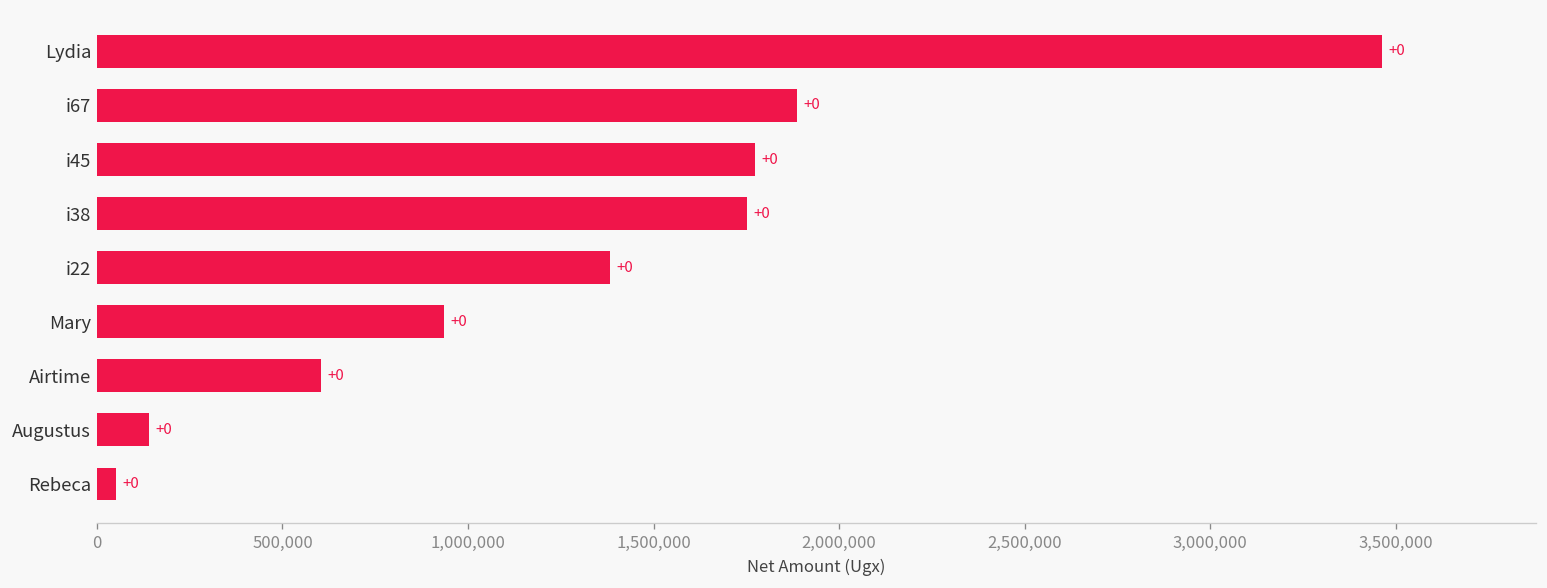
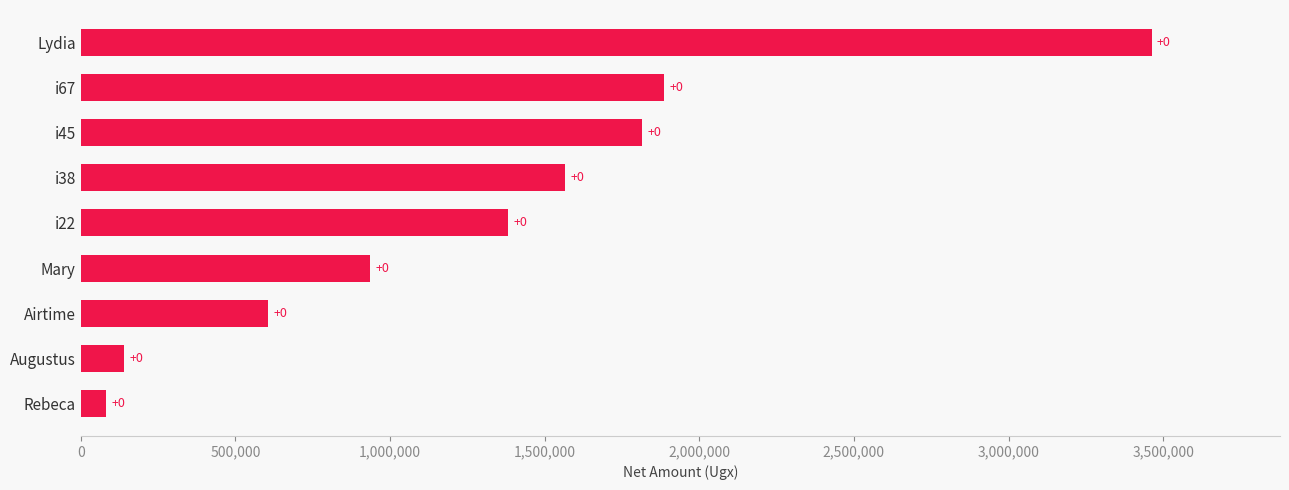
  {
-   "i45": "1,770,000",
-   "i38": "1,750,000",
-   "Rebeca": "50,000"
+   "i45": "1,810,000",
+   "i38": "1,570,000",
+   "Rebeca": "80,000"
  }
